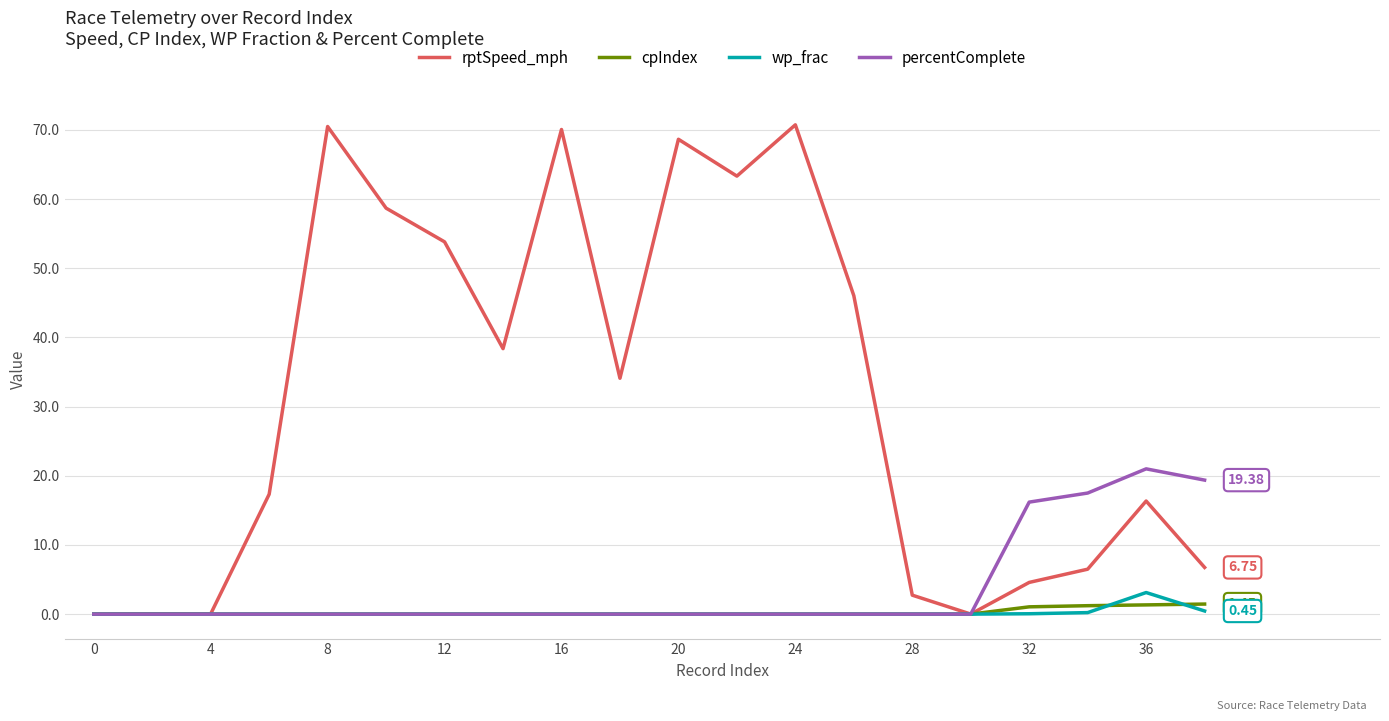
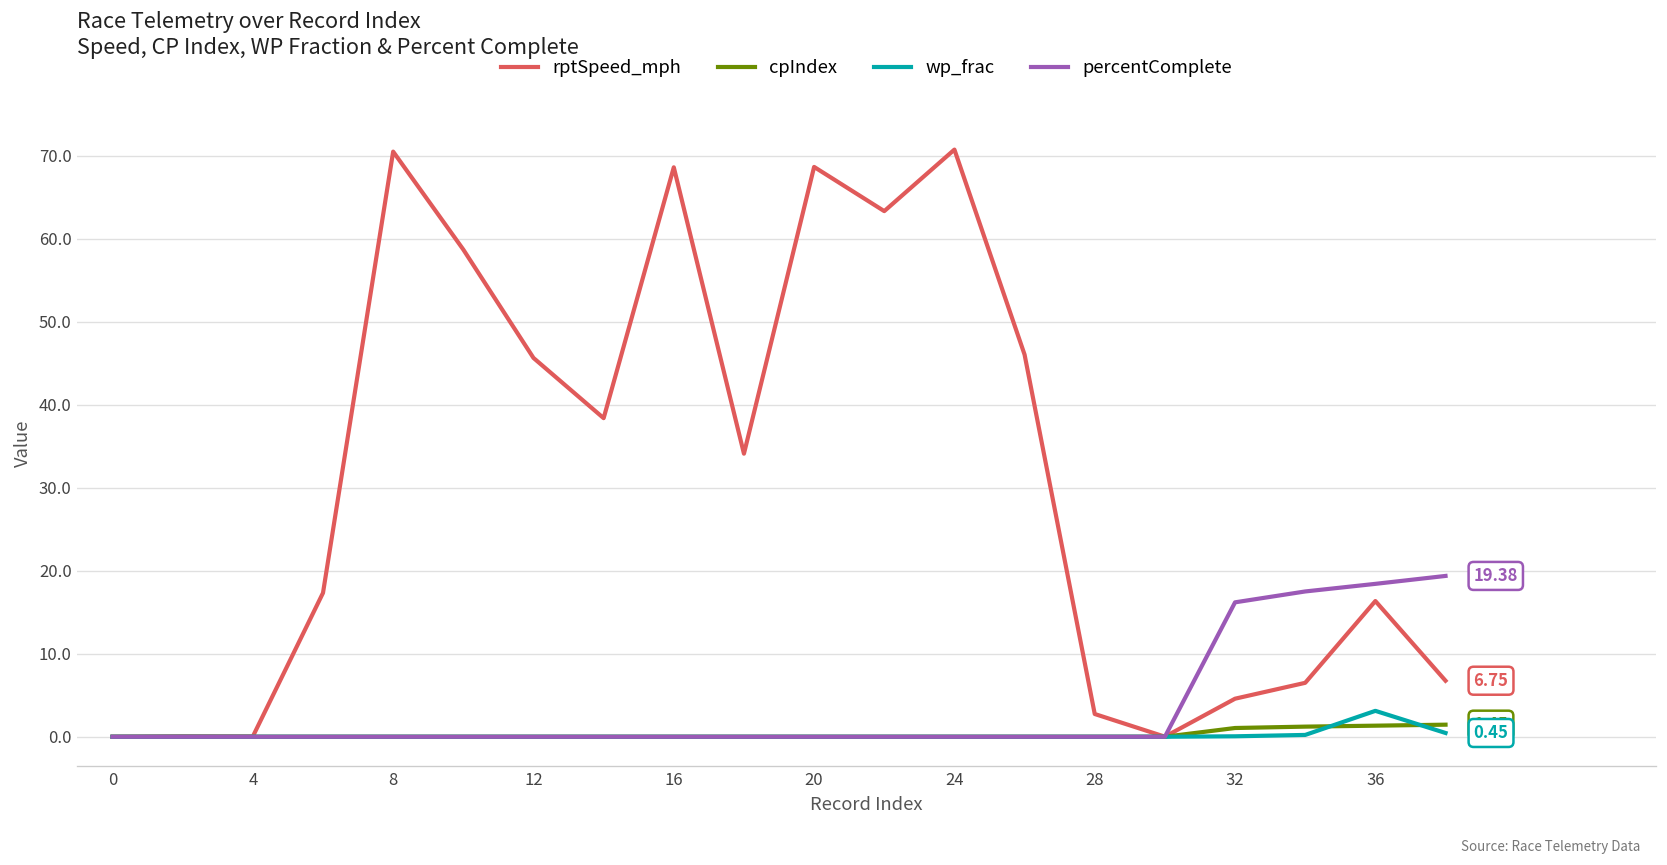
  {
    "rptSpeed_mph": {
      "8": 70,
-     "12": 54,
-     "16": 70,
+     "12": 46,
+     "16": 69,
      "20": 69,
      "24": 71,
      "28": 3,
      "32": 5,
      "36": 16
    },
    "cpIndex": {
      "32": 1,
      "36": 1
    },
    "wp_frac": {
      "32": 0,
      "36": 3
    },
    "percentComplete": {
      "32": 16,
-     "36": 21
+     "36": 18
    }
  }
